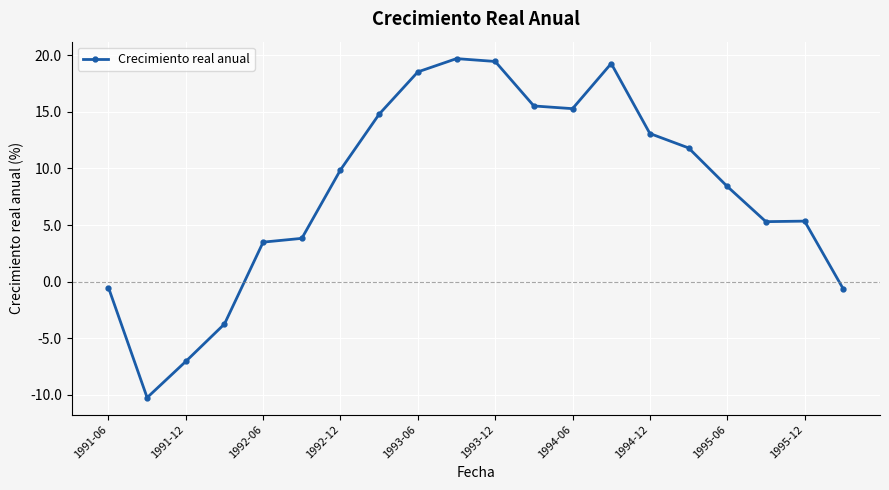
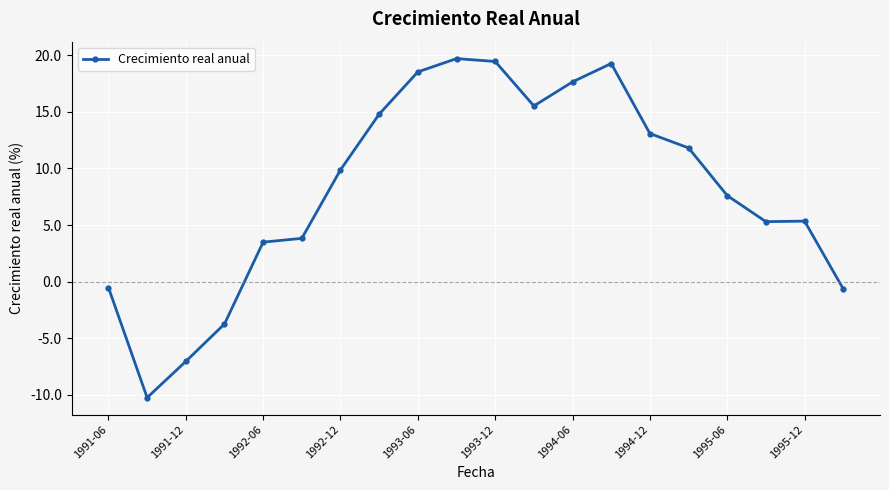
  {
    "1991-06": -0.5,
    "1991-12": -7.0,
    "1992-06": 3.5,
    "1992-12": 9.9,
    "1993-06": 18.5,
    "1993-12": 19.5,
-   "1994-06": 15.3,
+   "1994-06": 17.7,
    "1994-12": 13.1,
-   "1995-06": 8.4,
+   "1995-06": 7.6,
    "1995-12": 5.4
  }
